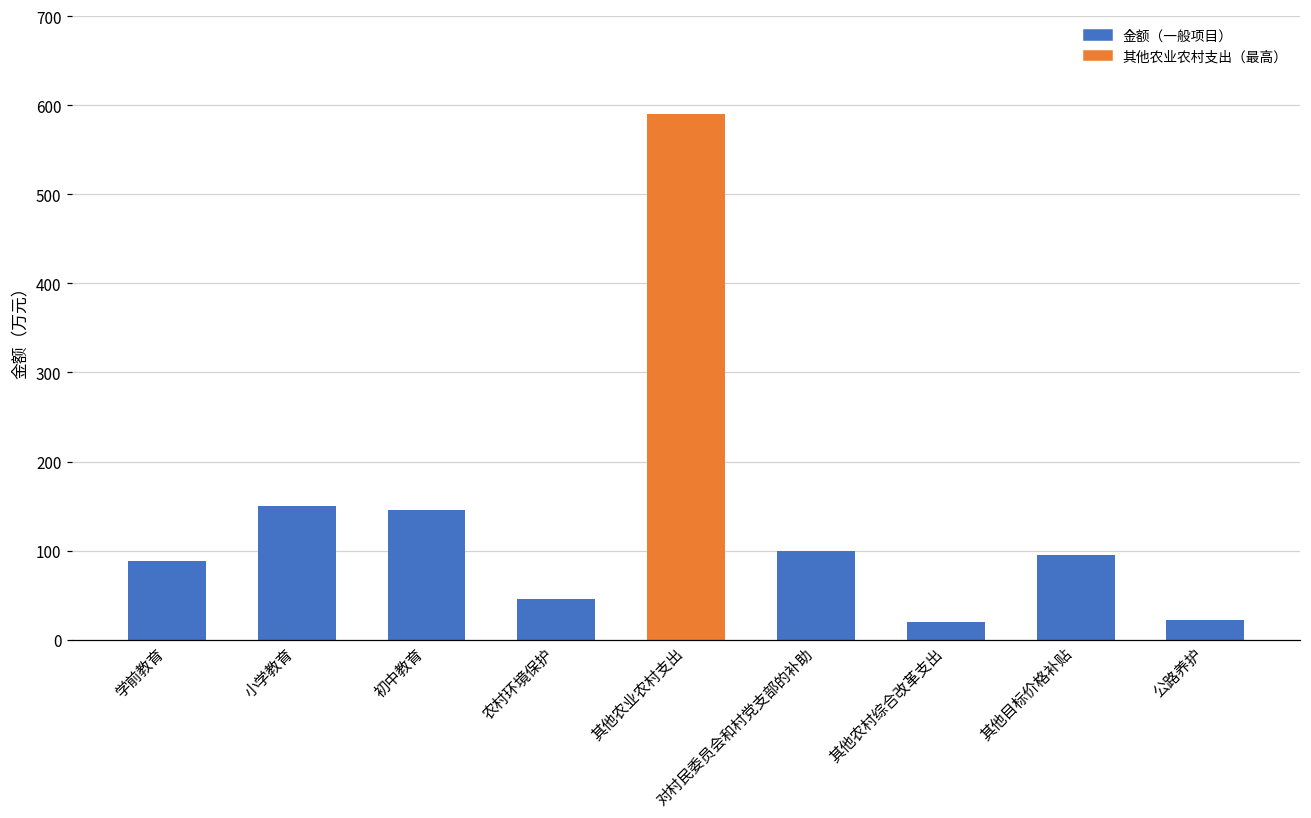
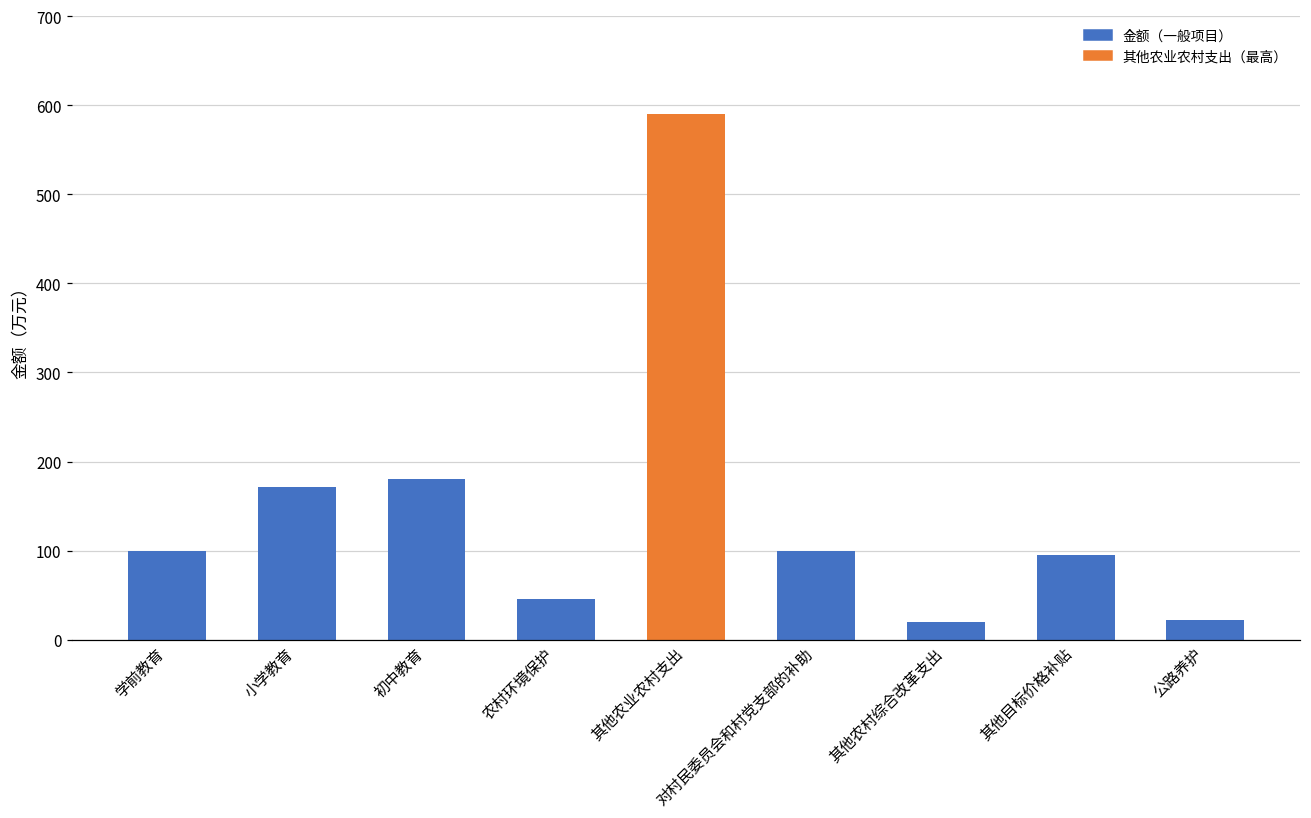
  {
-   "学前教育": 90,
-   "小学教育": 150,
-   "初中教育": 150,
+   "学前教育": 100,
+   "小学教育": 170,
+   "初中教育": 180,
    "农村环境保护": 50,
    "其他农业农村支出": 590,
    "对村民委员会和村党支部的补助": 100,
    "其他农村综合改革支出": 20,
    "其他目标价格补贴": 100,
    "公路养护": 20
  }
